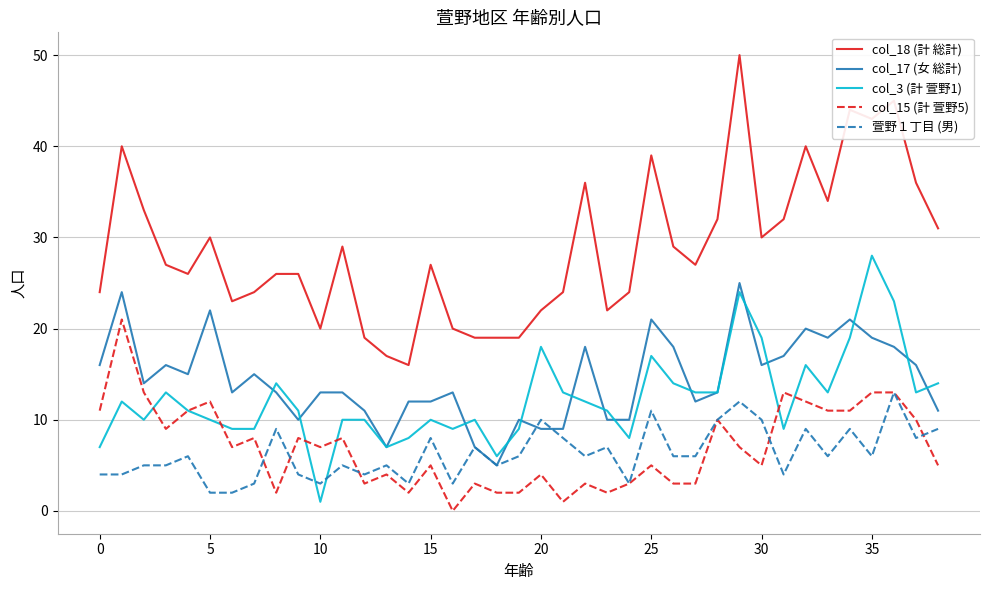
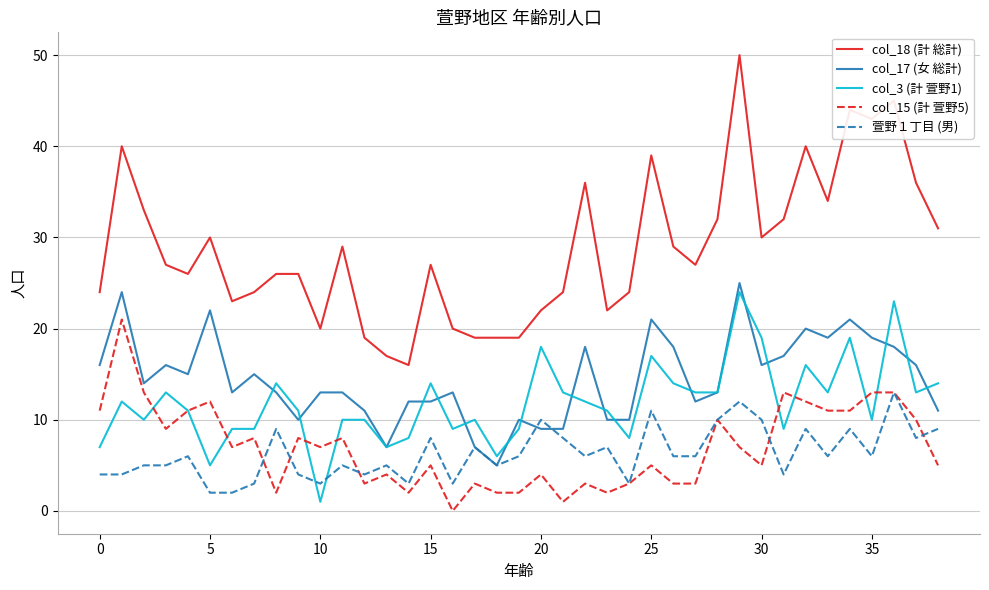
  {
    "col_3 (計 萱野1)": {
      "0": 7,
-     "5": 10,
+     "5": 5,
      "10": 1,
-     "15": 10,
+     "15": 14,
      "20": 18,
      "25": 17,
      "30": 19,
-     "35": 28
+     "35": 10
    }
  }
